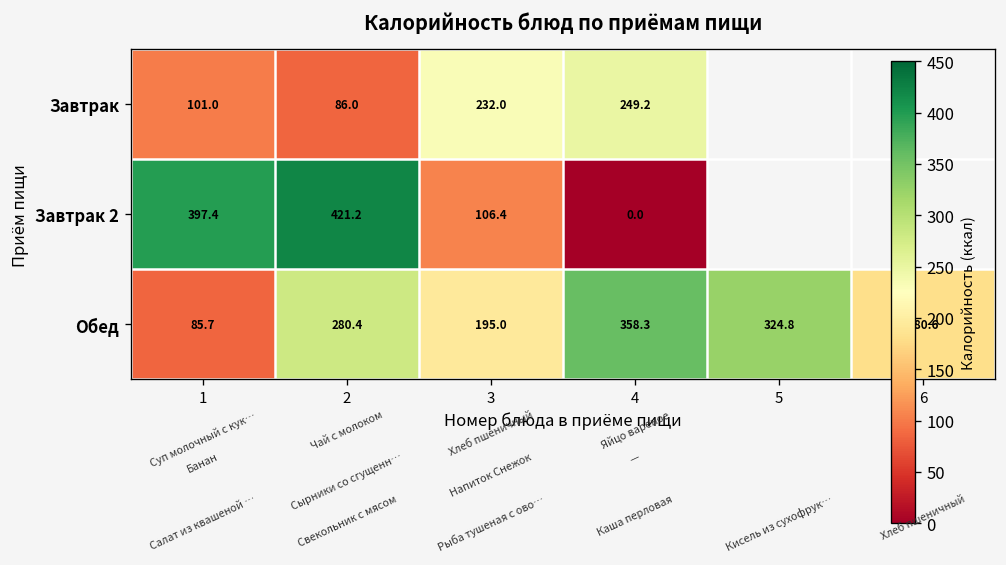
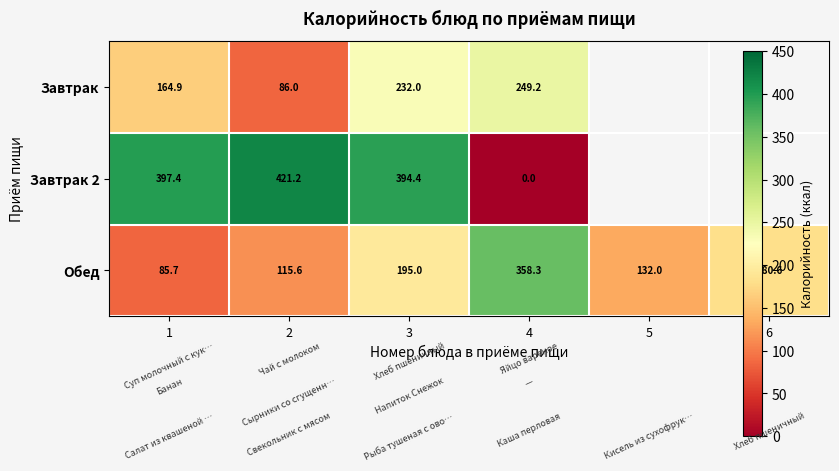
  {
    "Завтрак": {
-     "1": 101.0,
+     "1": 164.9,
      "2": 86.0,
      "3": 232.0,
      "4": 249.2
    },
    "Завтрак 2": {
      "1": 397.4,
      "2": 421.2,
-     "3": 106.4,
+     "3": 394.4,
      "4": 0.0
    },
    "Обед": {
      "1": 85.7,
-     "2": 280.4,
+     "2": 115.6,
      "3": 195.0,
      "4": 358.3,
-     "5": 324.8,
+     "5": 132.0,
      "6": 180.6
    }
  }
